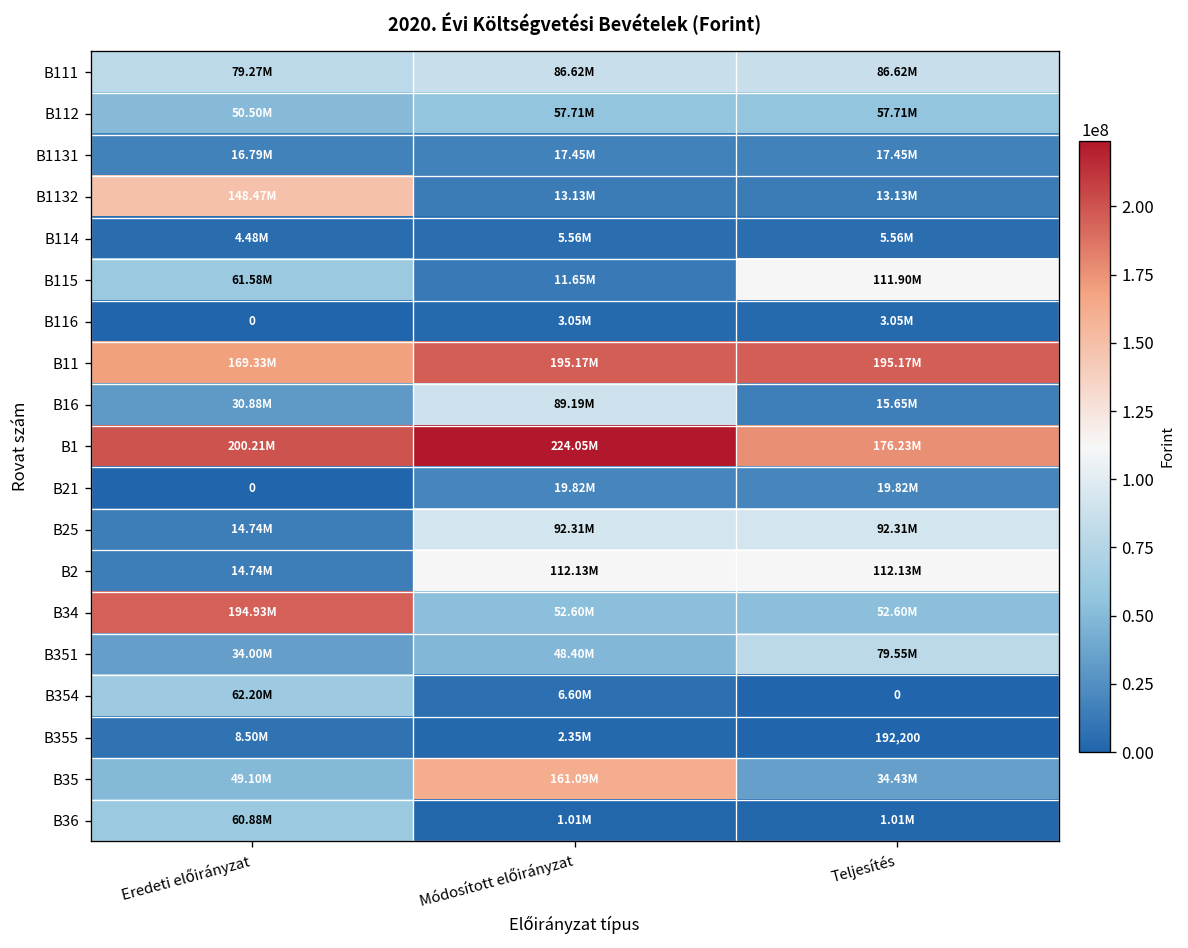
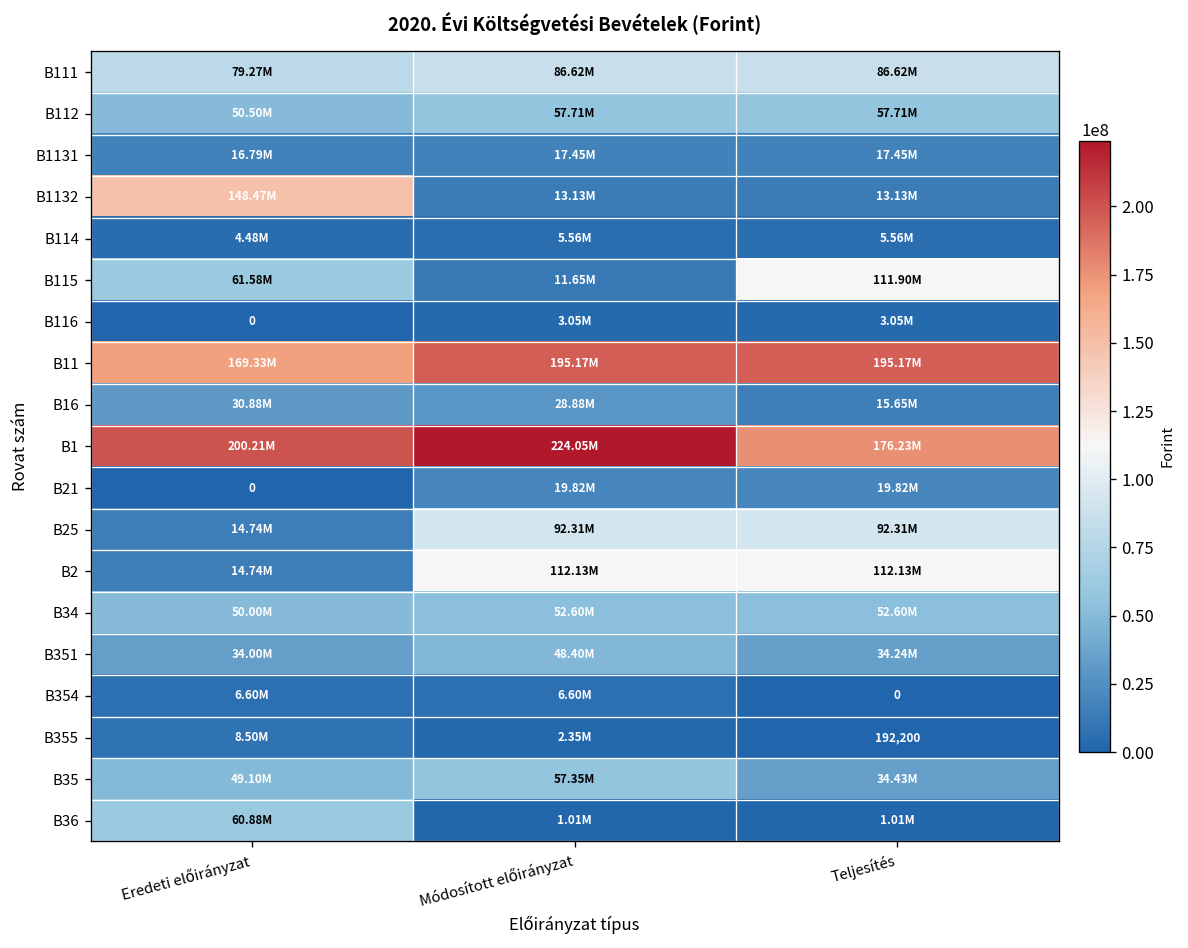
  {
    "B111": {
      "Eredeti előirányzat": "79.27M",
      "Módosított előirányzat": "86.62M",
      "Teljesítés": "86.62M"
    },
    "B112": {
      "Eredeti előirányzat": "50.50M",
      "Módosított előirányzat": "57.71M",
      "Teljesítés": "57.71M"
    },
    "B1131": {
      "Eredeti előirányzat": "16.79M",
      "Módosított előirányzat": "17.45M",
      "Teljesítés": "17.45M"
    },
    "B1132": {
      "Eredeti előirányzat": "148.47M",
      "Módosított előirányzat": "13.13M",
      "Teljesítés": "13.13M"
    },
    "B114": {
      "Eredeti előirányzat": "4.48M",
      "Módosított előirányzat": "5.56M",
      "Teljesítés": "5.56M"
    },
    "B115": {
      "Eredeti előirányzat": "61.58M",
      "Módosított előirányzat": "11.65M",
      "Teljesítés": "111.90M"
    },
    "B116": {
      "Eredeti előirányzat": "0",
      "Módosított előirányzat": "3.05M",
      "Teljesítés": "3.05M"
    },
    "B11": {
      "Eredeti előirányzat": "169.33M",
      "Módosított előirányzat": "195.17M",
      "Teljesítés": "195.17M"
    },
    "B16": {
      "Eredeti előirányzat": "30.88M",
-     "Módosított előirányzat": "89.19M",
+     "Módosított előirányzat": "28.88M",
      "Teljesítés": "15.65M"
    },
    "B1": {
      "Eredeti előirányzat": "200.21M",
      "Módosított előirányzat": "224.05M",
      "Teljesítés": "176.23M"
    },
    "B21": {
      "Eredeti előirányzat": "0",
      "Módosított előirányzat": "19.82M",
      "Teljesítés": "19.82M"
    },
    "B25": {
      "Eredeti előirányzat": "14.74M",
      "Módosított előirányzat": "92.31M",
      "Teljesítés": "92.31M"
    },
    "B2": {
      "Eredeti előirányzat": "14.74M",
      "Módosított előirányzat": "112.13M",
      "Teljesítés": "112.13M"
    },
    "B34": {
-     "Eredeti előirányzat": "194.93M",
+     "Eredeti előirányzat": "50.00M",
      "Módosított előirányzat": "52.60M",
      "Teljesítés": "52.60M"
    },
    "B351": {
      "Eredeti előirányzat": "34.00M",
      "Módosított előirányzat": "48.40M",
-     "Teljesítés": "79.55M"
+     "Teljesítés": "34.24M"
    },
    "B354": {
-     "Eredeti előirányzat": "62.20M",
+     "Eredeti előirányzat": "6.60M",
      "Módosított előirányzat": "6.60M",
      "Teljesítés": "0"
    },
    "B355": {
      "Eredeti előirányzat": "8.50M",
      "Módosított előirányzat": "2.35M",
      "Teljesítés": "192,200"
    },
    "B35": {
      "Eredeti előirányzat": "49.10M",
-     "Módosított előirányzat": "161.09M",
+     "Módosított előirányzat": "57.35M",
      "Teljesítés": "34.43M"
    },
    "B36": {
      "Eredeti előirányzat": "60.88M",
      "Módosított előirányzat": "1.01M",
      "Teljesítés": "1.01M"
    }
  }
